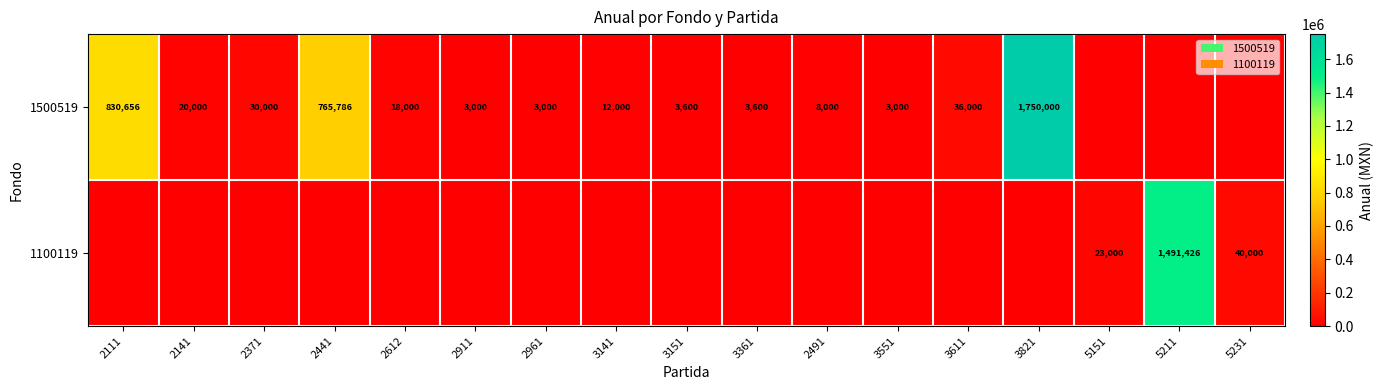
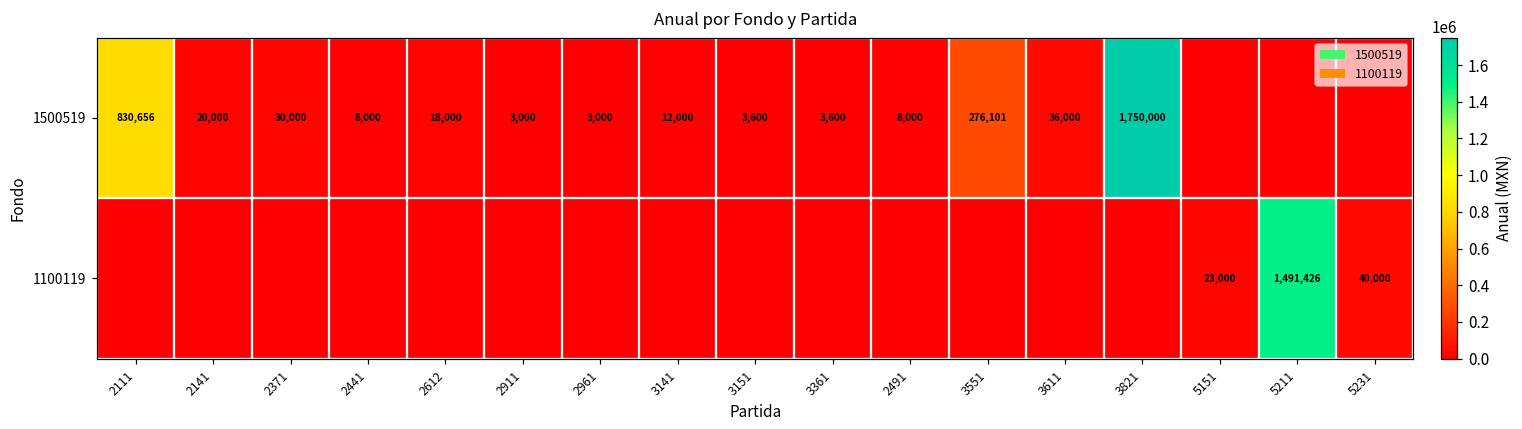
  {
    "1500519": {
      "2111": "830,656",
      "2141": "20,000",
      "2371": "30,000",
-     "2441": "765,786",
+     "2441": "8,000",
      "2612": "18,000",
      "2911": "3,000",
      "2961": "3,000",
      "3141": "12,000",
      "3151": "3,600",
      "3361": "3,600",
      "2491": "8,000",
-     "3551": "3,000",
+     "3551": "276,101",
      "3611": "36,000",
      "3821": "1,750,000"
    },
    "1100119": {
      "5151": "23,000",
      "5211": "1,491,426",
      "5231": "40,000"
    }
  }
